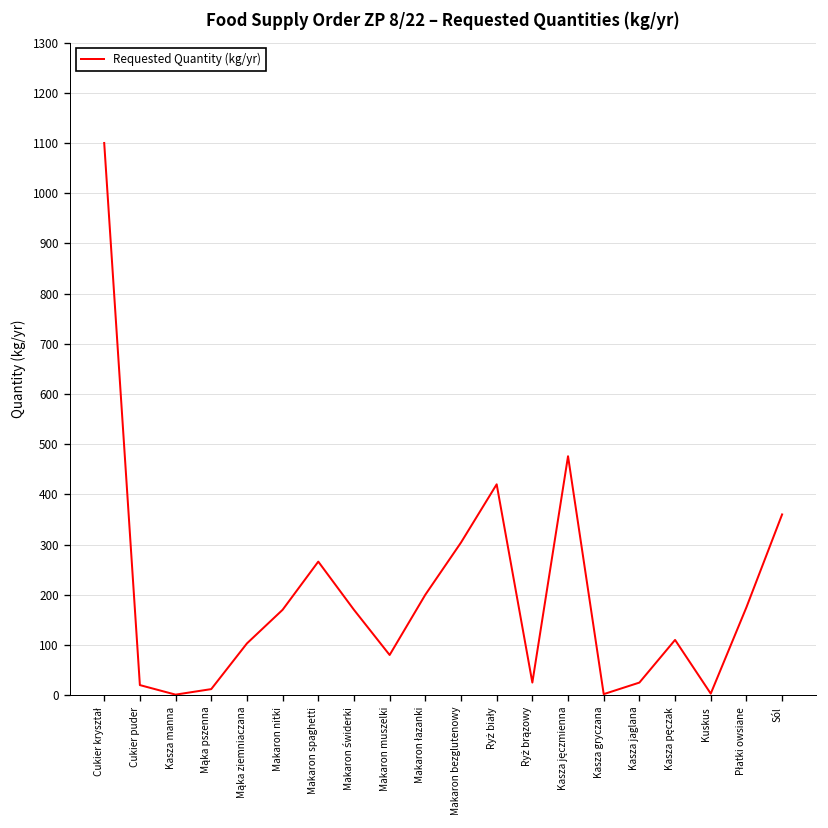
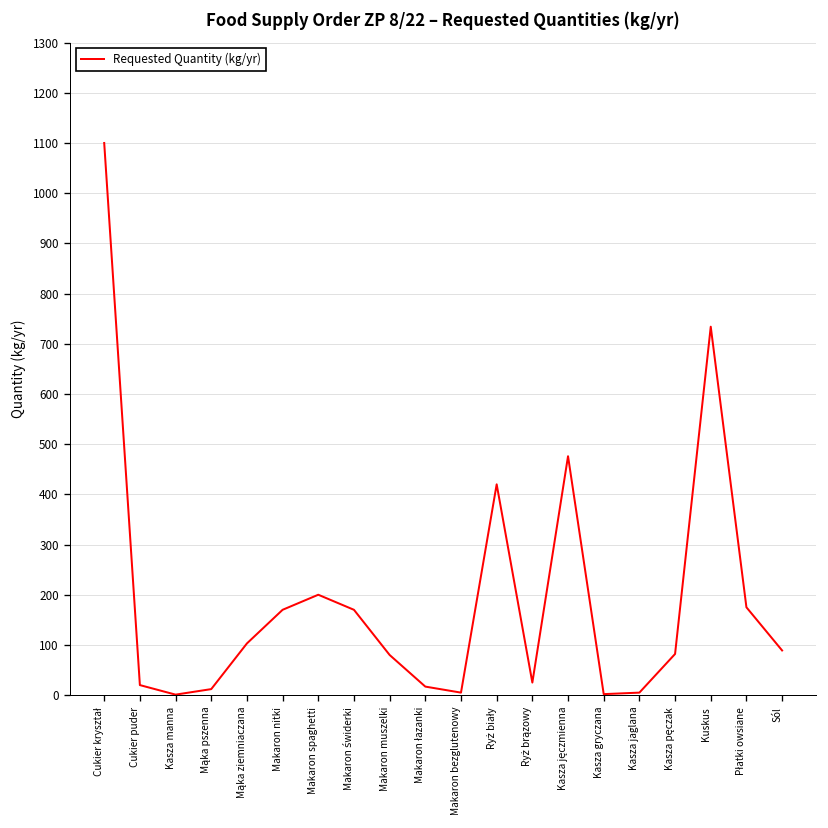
  {
    "Cukier kryształ": 1100,
    "Cukier puder": 20,
    "Kasza manna": 0,
    "Mąka pszenna": 10,
    "Mąka ziemniaczana": 100,
    "Makaron nitki": 170,
-   "Makaron spaghetti": 270,
+   "Makaron spaghetti": 200,
    "Makaron świderki": 170,
    "Makaron muszelki": 80,
-   "Makaron łazanki": 200,
-   "Makaron bezglutenowy": 300,
+   "Makaron łazanki": 20,
+   "Makaron bezglutenowy": 10,
    "Ryż biały": 420,
    "Ryż brązowy": 30,
    "Kasza jęczmienna": 480,
    "Kasza gryczana": 0,
-   "Kasza jaglana": 30,
-   "Kasza pęczak": 110,
-   "Kuskus": 0,
+   "Kasza jaglana": 10,
+   "Kasza pęczak": 80,
+   "Kuskus": 730,
    "Płatki owsiane": 180,
-   "Sól": 360
+   "Sól": 90
  }
